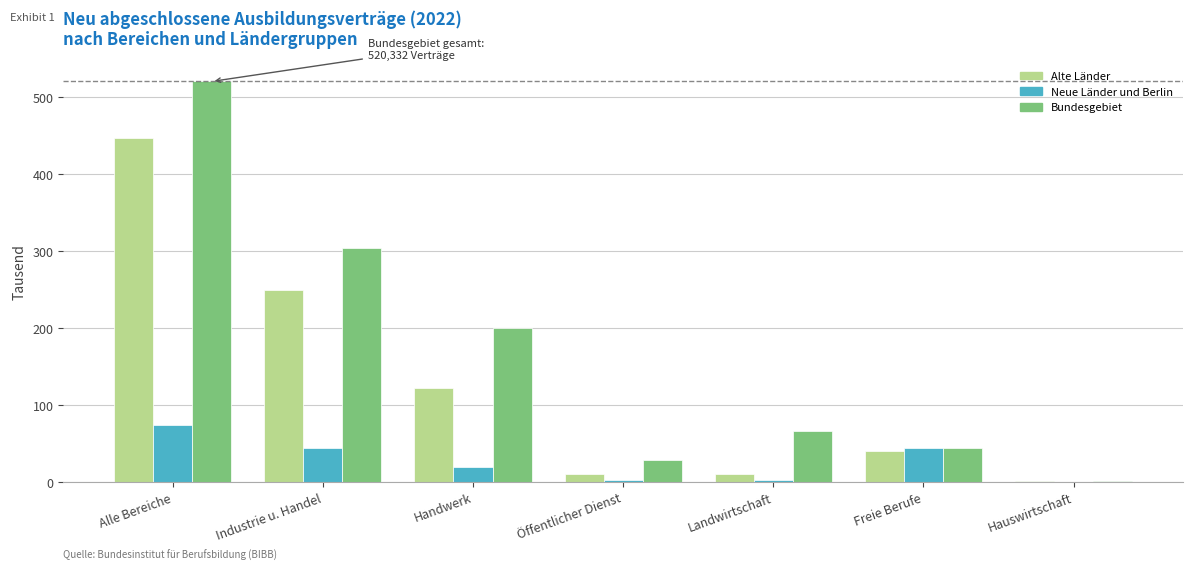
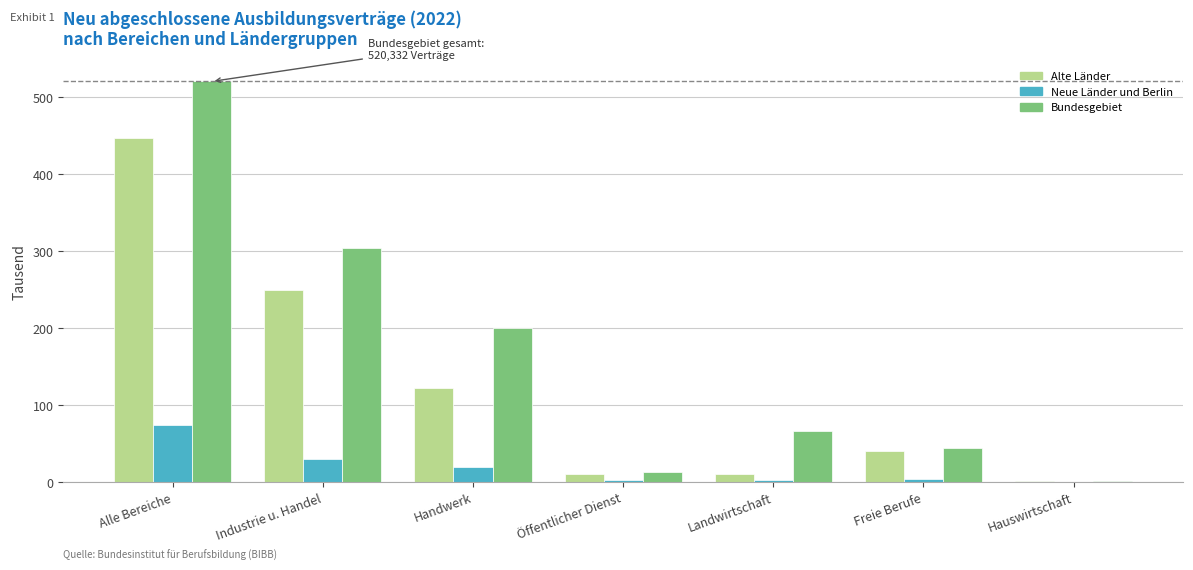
  {
    "Alte Länder": {
      "Alle Bereiche": 450,
      "Industrie u. Handel": 250,
      "Handwerk": 120,
      "Öffentlicher Dienst": 10,
      "Landwirtschaft": 10,
      "Freie Berufe": 40
    },
    "Neue Länder und Berlin": {
      "Alle Bereiche": 70,
-     "Industrie u. Handel": 40,
+     "Industrie u. Handel": 30,
      "Handwerk": 20,
-     "Freie Berufe": 40
+     "Freie Berufe": 0
    },
    "Bundesgebiet": {
      "Industrie u. Handel": 300,
      "Handwerk": 200,
-     "Öffentlicher Dienst": 30,
+     "Öffentlicher Dienst": 10,
      "Landwirtschaft": 70,
      "Freie Berufe": 40
    }
  }
